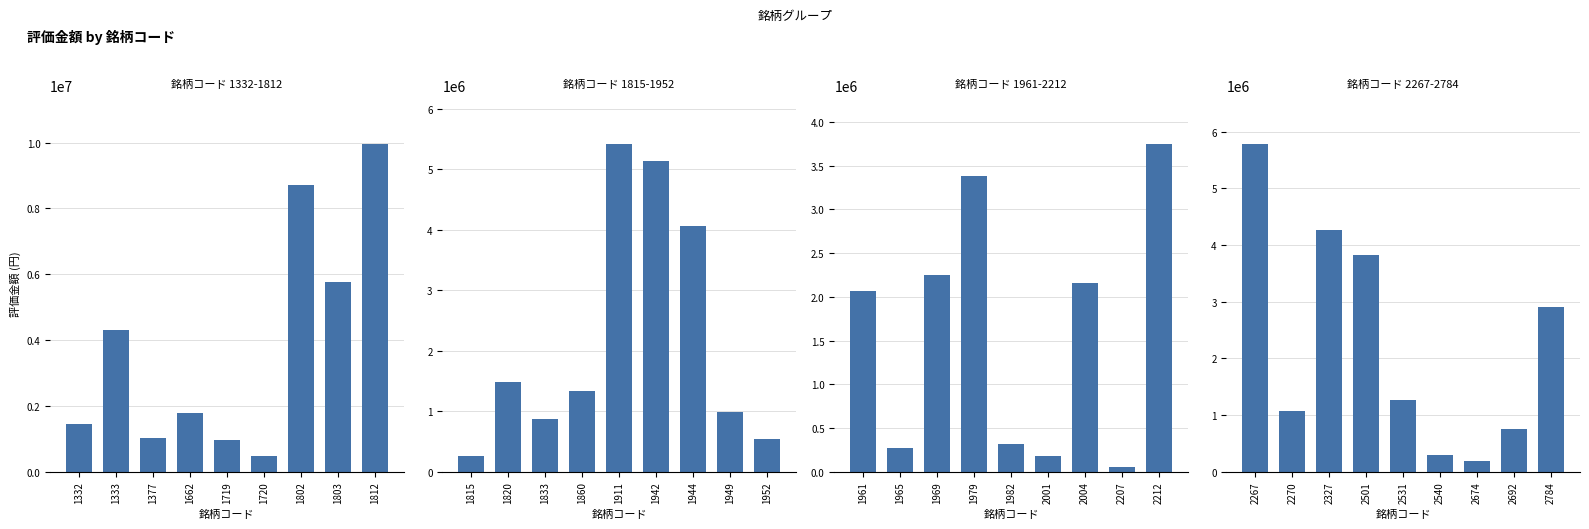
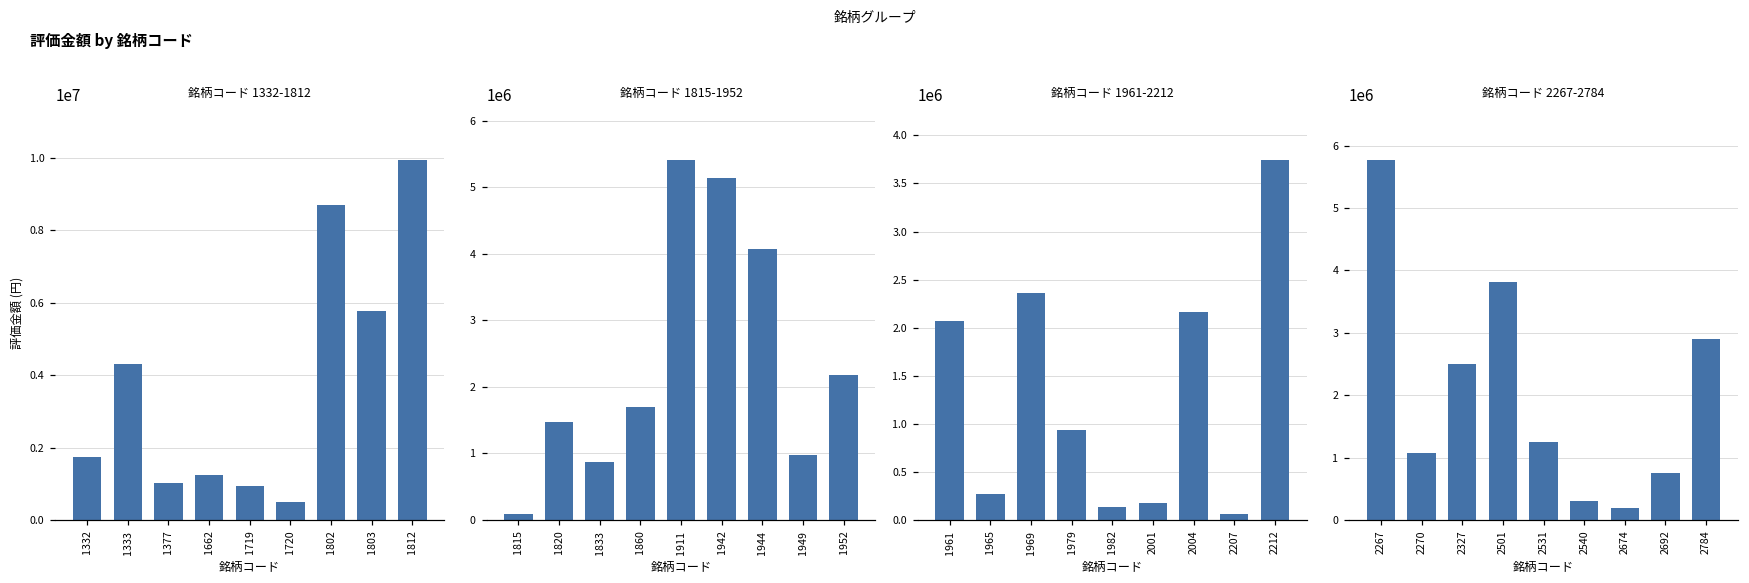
  {
    "銘柄コード 1332-1812": {
-     "1332": 1400000,
+     "1332": 1700000,
      "1333": 4300000,
      "1377": 1000000,
-     "1662": 1800000,
+     "1662": 1200000,
      "1719": 900000,
      "1720": 500000,
      "1802": 8700000,
      "1803": 5800000,
      "1812": 9900000
    },
    "銘柄コード 1815-1952": {
-     "1815": 300000,
+     "1815": 100000,
      "1820": 1500000,
      "1833": 900000,
-     "1860": 1300000,
+     "1860": 1700000,
      "1911": 5400000,
      "1942": 5100000,
      "1944": 4100000,
      "1949": 1000000,
-     "1952": 500000
+     "1952": 2200000
    },
    "銘柄コード 1961-2212": {
      "1961": 2100000,
      "1965": 300000,
-     "1969": 2300000,
-     "1979": 3400000,
-     "1982": 300000,
+     "1969": 2400000,
+     "1979": 900000,
+     "1982": 100000,
      "2001": 200000,
      "2004": 2200000,
      "2207": 100000,
      "2212": 3700000
    },
    "銘柄コード 2267-2784": {
      "2267": 5800000,
      "2270": 1100000,
-     "2327": 4300000,
+     "2327": 2500000,
      "2501": 3800000,
      "2531": 1300000,
      "2540": 300000,
      "2674": 200000,
      "2692": 800000,
      "2784": 2900000
    }
  }
